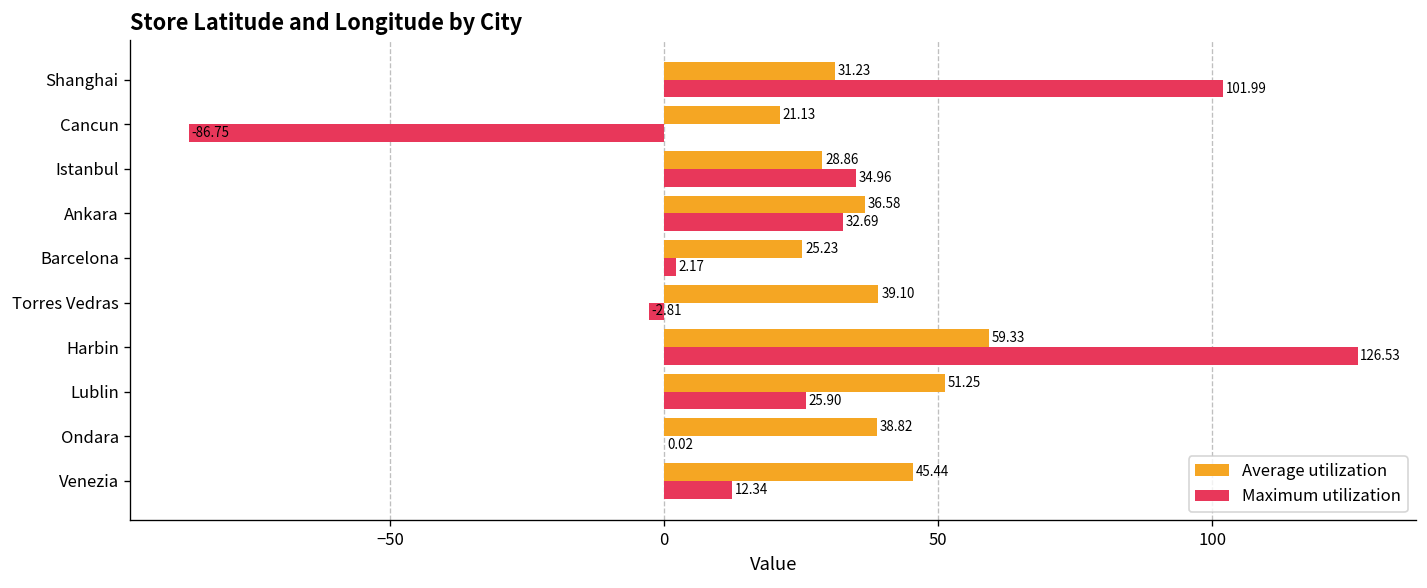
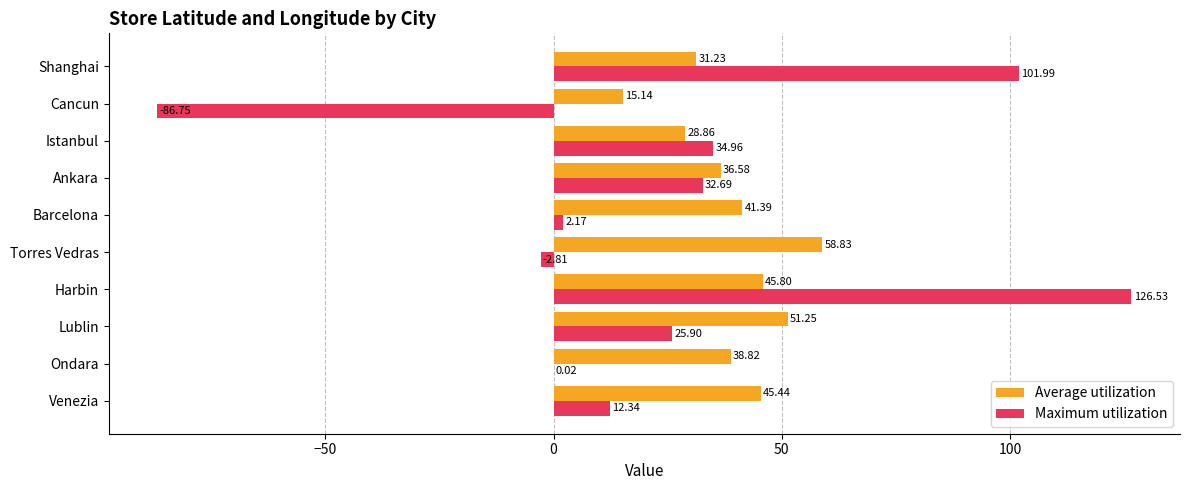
  {
    "Average utilization": {
      "Shanghai": 31.23,
-     "Cancun": 21.13,
+     "Cancun": 15.14,
      "Istanbul": 28.86,
      "Ankara": 36.58,
-     "Barcelona": 25.23,
-     "Torres Vedras": 39.10,
-     "Harbin": 59.33,
+     "Barcelona": 41.39,
+     "Torres Vedras": 58.83,
+     "Harbin": 45.80,
      "Lublin": 51.25,
      "Ondara": 38.82,
      "Venezia": 45.44
    },
    "Maximum utilization": {
      "Shanghai": 101.99,
      "Cancun": -86.75,
      "Istanbul": 34.96,
      "Ankara": 32.69,
      "Barcelona": 2.17,
      "Torres Vedras": -2.81,
      "Harbin": 126.53,
      "Lublin": 25.90,
      "Ondara": 0.02,
      "Venezia": 12.34
    }
  }
